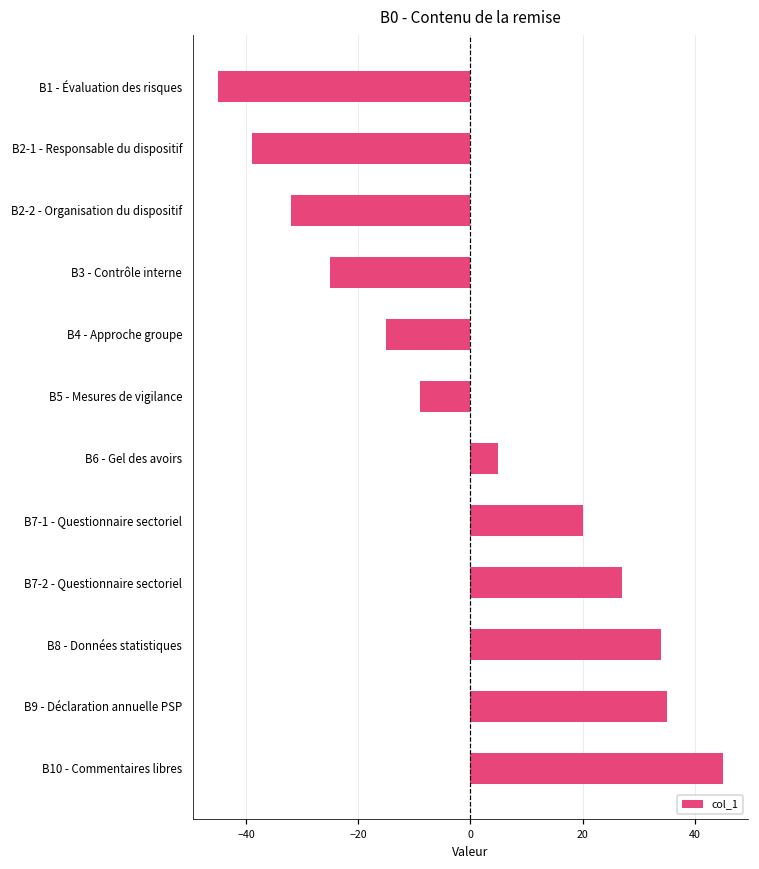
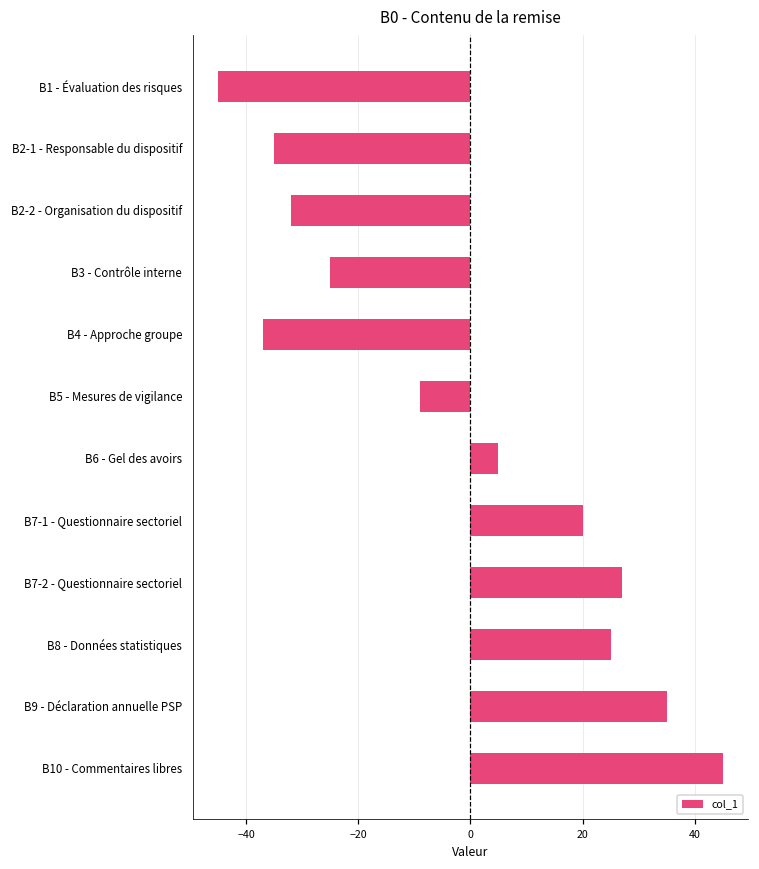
  {
    "B1 - Évaluation des risques": -45,
-   "B2-1 - Responsable du dispositif": -39,
+   "B2-1 - Responsable du dispositif": -35,
    "B2-2 - Organisation du dispositif": -32,
    "B3 - Contrôle interne": -25,
-   "B4 - Approche groupe": -15,
+   "B4 - Approche groupe": -37,
    "B5 - Mesures de vigilance": -9,
    "B6 - Gel des avoirs": 5,
    "B7-1 - Questionnaire sectoriel": 20,
    "B7-2 - Questionnaire sectoriel": 27,
-   "B8 - Données statistiques": 34,
+   "B8 - Données statistiques": 25,
    "B9 - Déclaration annuelle PSP": 35,
    "B10 - Commentaires libres": 45
  }
